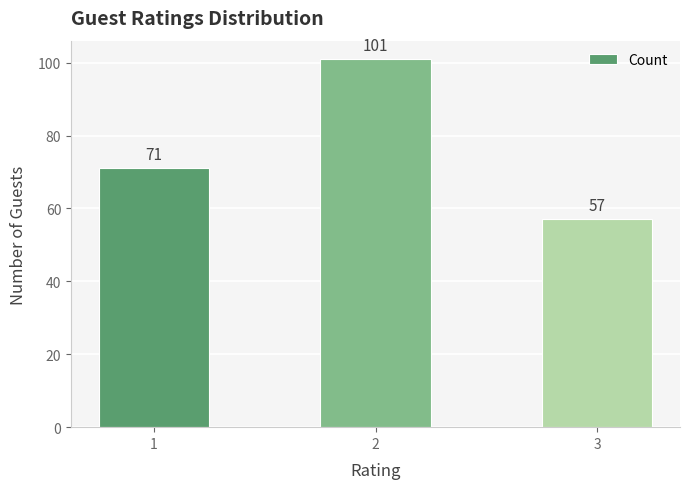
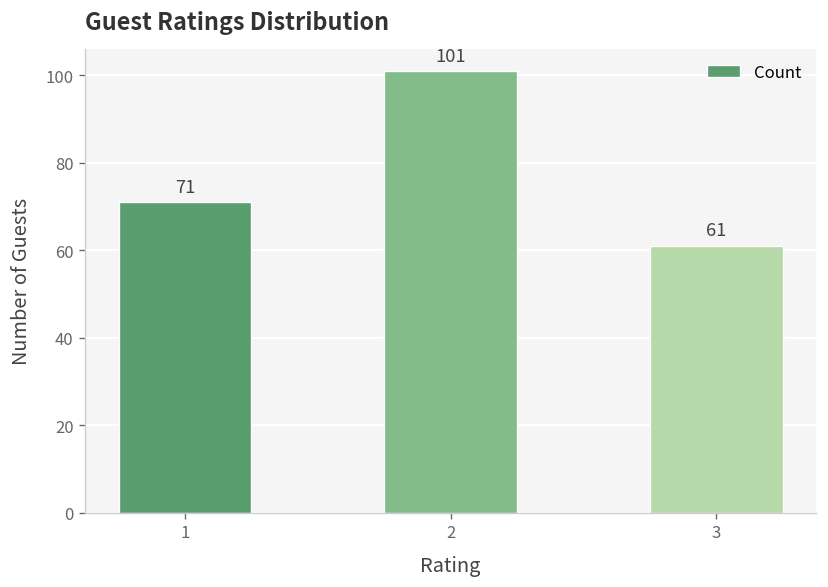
  {
    "1": 71,
    "2": 101,
-   "3": 57
+   "3": 61
  }
